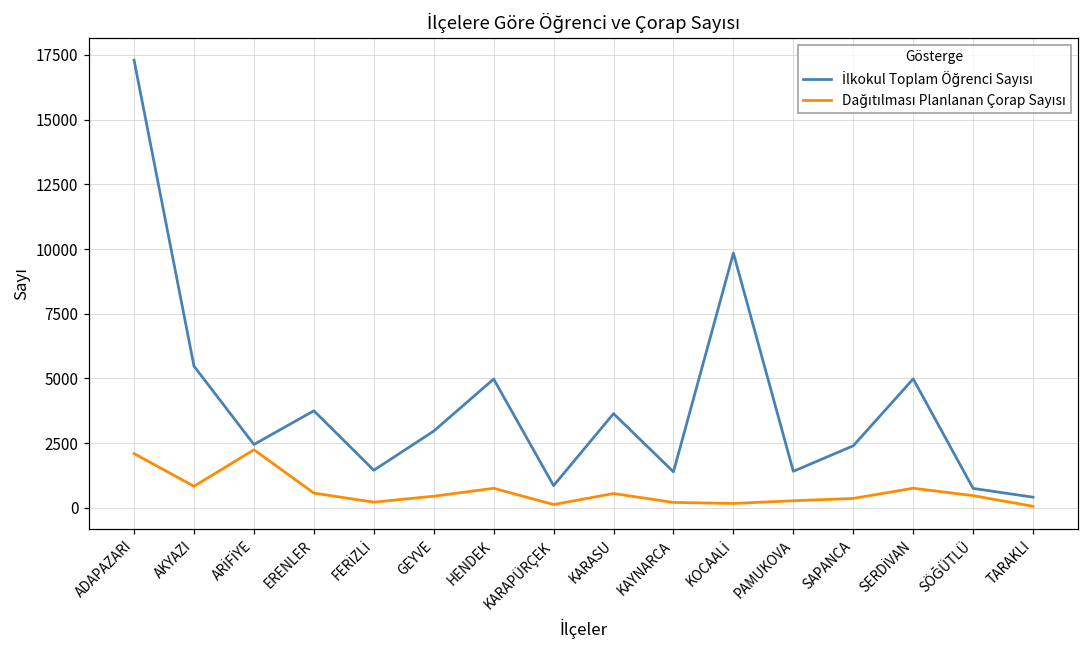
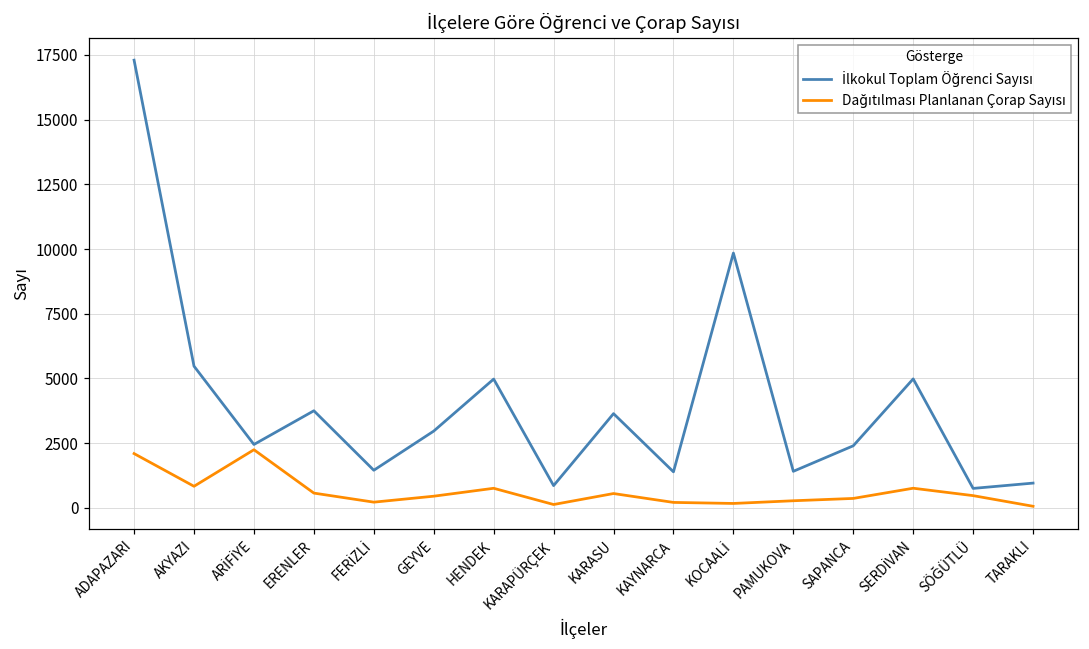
  {
    "İlkokul Toplam Öğrenci Sayısı": {
      "ADAPAZARI": 17300,
      "AKYAZI": 5500,
      "ARİFİYE": 2500,
      "ERENLER": 3800,
      "FERİZLİ": 1500,
      "GEYVE": 3000,
      "HENDEK": 5000,
      "KARAPÜRÇEK": 900,
      "KARASU": 3600,
      "KAYNARCA": 1400,
      "KOCAALİ": 9800,
      "PAMUKOVA": 1400,
      "SAPANCA": 2400,
      "SERDİVAN": 5000,
      "SÖĞÜTLÜ": 800,
-     "TARAKLI": 400
+     "TARAKLI": 1000
    },
    "Dağıtılması Planlanan Çorap Sayısı": {
      "ADAPAZARI": 2100,
      "AKYAZI": 800,
      "ARİFİYE": 2200,
      "ERENLER": 600,
      "FERİZLİ": 200,
      "GEYVE": 500,
      "HENDEK": 800,
      "KARAPÜRÇEK": 100,
      "KARASU": 600,
      "KAYNARCA": 200,
      "KOCAALİ": 200,
      "PAMUKOVA": 300,
      "SAPANCA": 400,
      "SERDİVAN": 800,
      "SÖĞÜTLÜ": 500,
      "TARAKLI": 100
    }
  }
